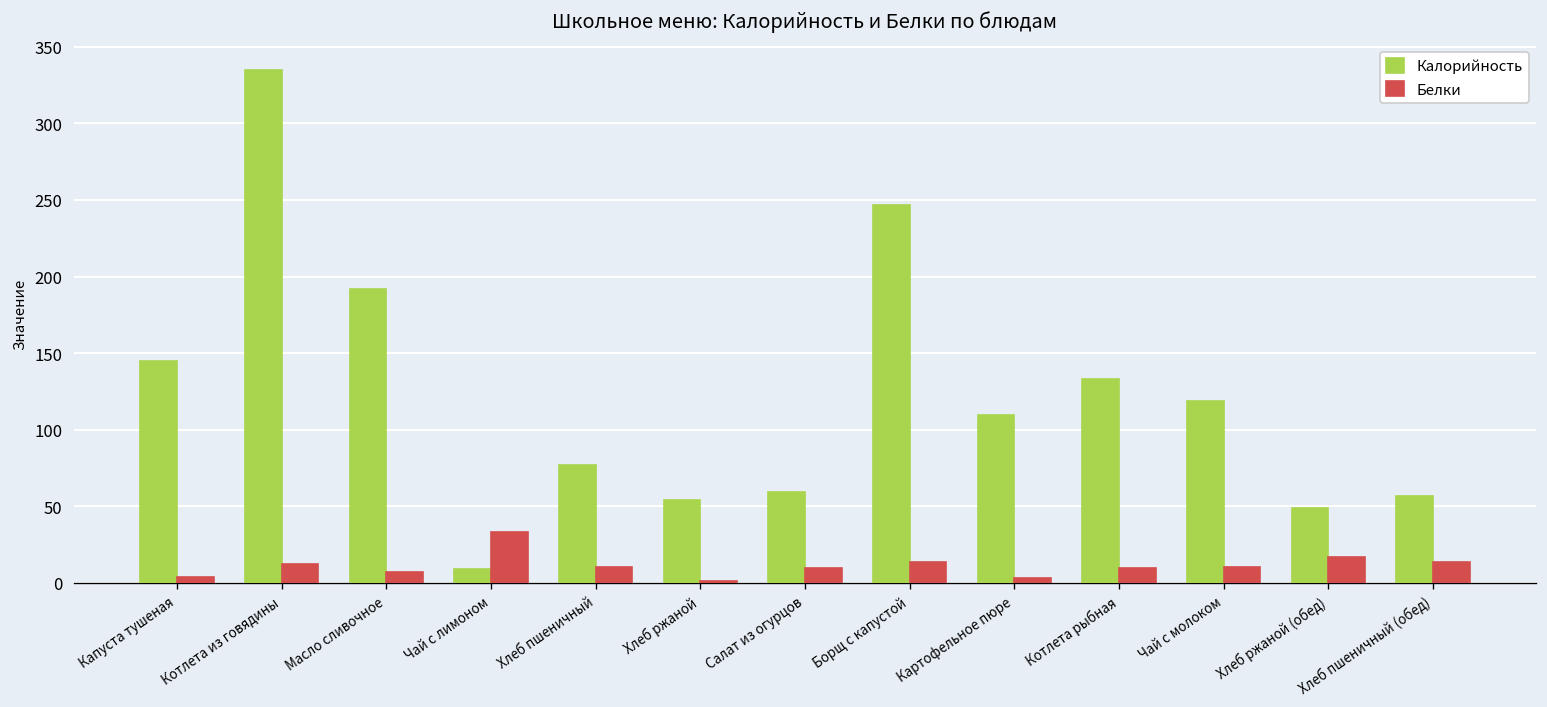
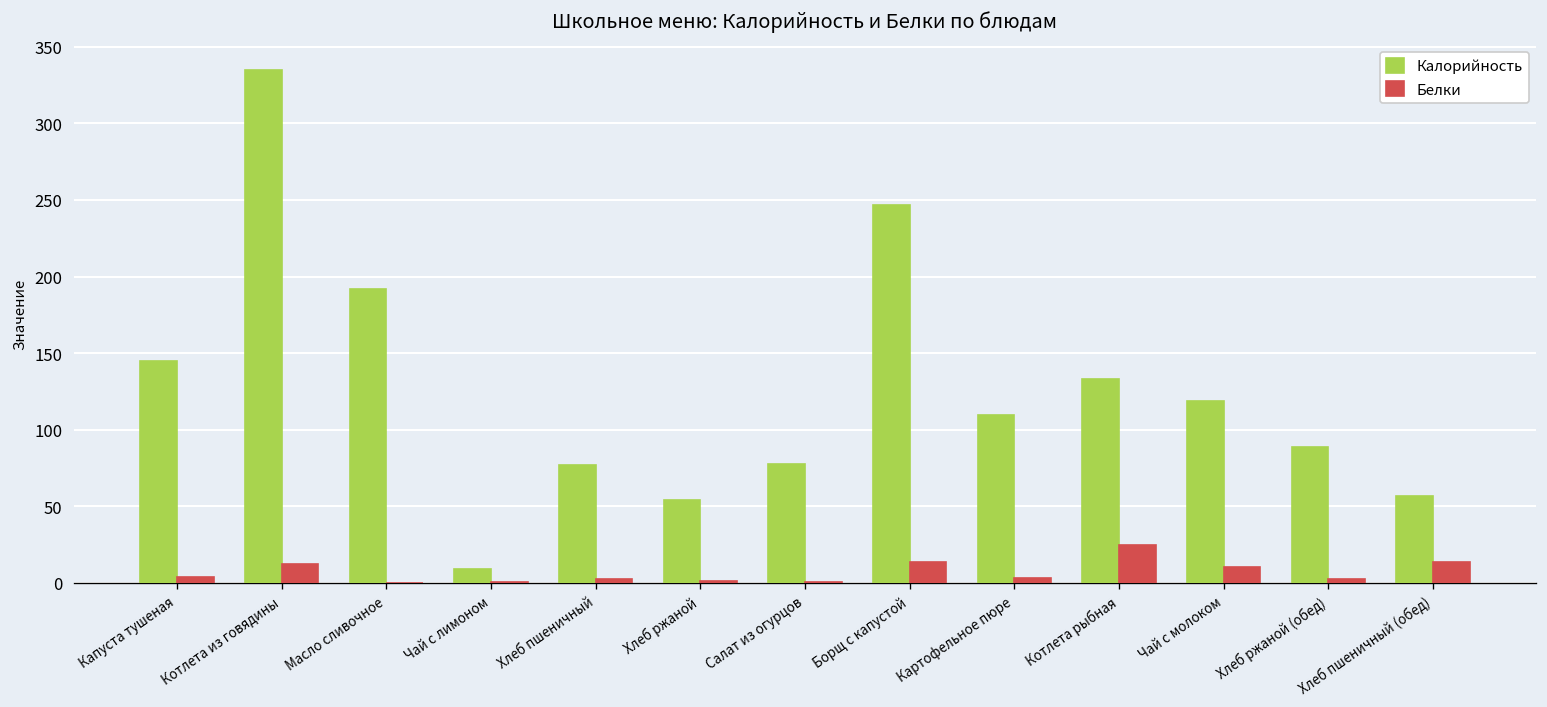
  {
    "Калорийность": {
      "Капуста тушеная": 145,
      "Котлета из говядины": 335,
      "Масло сливочное": 192,
      "Чай с лимоном": 9,
      "Хлеб пшеничный": 77,
      "Хлеб ржаной": 54,
-     "Салат из огурцов": 59,
+     "Салат из огурцов": 78,
      "Борщ с капустой": 246,
      "Картофельное пюре": 110,
      "Котлета рыбная": 133,
      "Чай с молоком": 119,
-     "Хлеб ржаной (обед)": 49,
+     "Хлеб ржаной (обед)": 89,
      "Хлеб пшеничный (обед)": 57
    },
    "Белки": {
      "Капуста тушеная": 4,
      "Котлета из говядины": 13,
-     "Масло сливочное": 7,
-     "Чай с лимоном": 33,
-     "Хлеб пшеничный": 10,
-     "Салат из огурцов": 10,
+     "Масло сливочное": 0,
+     "Чай с лимоном": 0,
+     "Хлеб пшеничный": 3,
+     "Салат из огурцов": 1,
      "Борщ с капустой": 14,
      "Картофельное пюре": 3,
-     "Котлета рыбная": 9,
+     "Котлета рыбная": 25,
      "Чай с молоком": 10,
-     "Хлеб ржаной (обед)": 17,
+     "Хлеб ржаной (обед)": 2,
      "Хлеб пшеничный (обед)": 13
    }
  }
